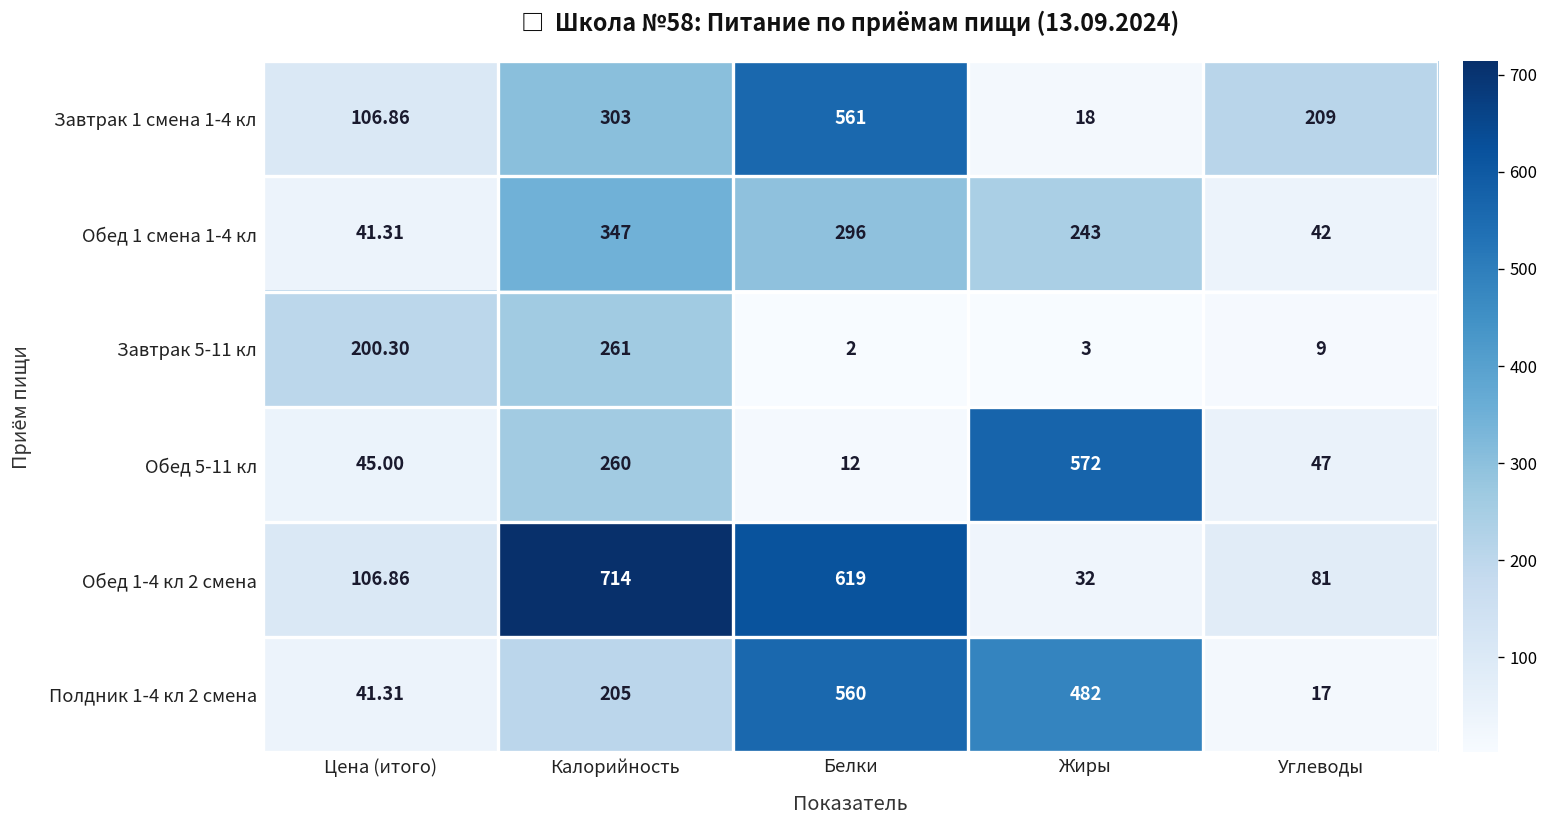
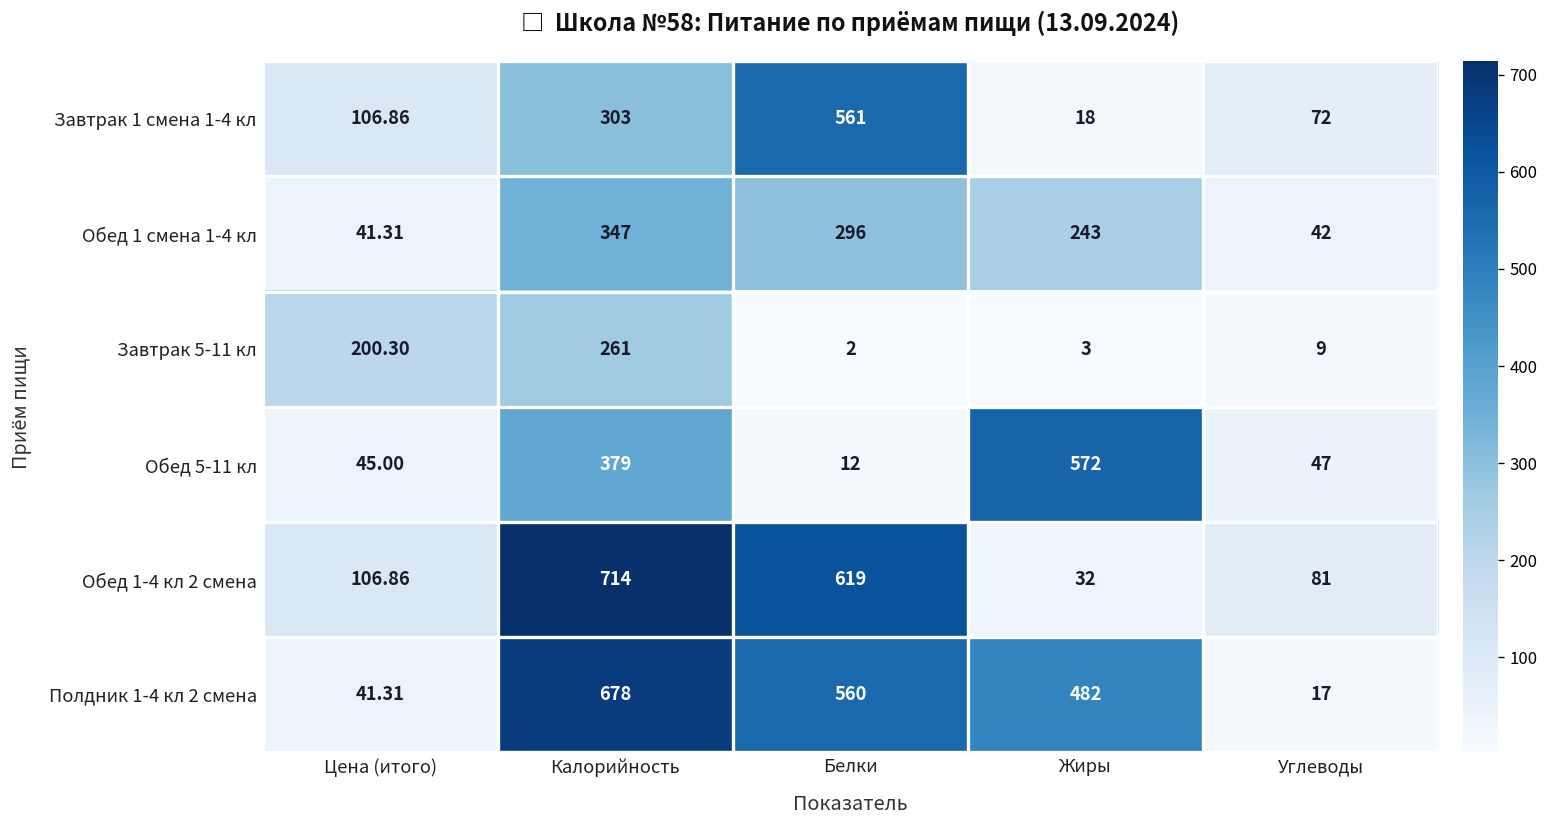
  {
    "Завтрак 1 смена 1-4 кл": {
      "Цена (итого)": 106.86,
      "Калорийность": 303,
      "Белки": 561,
      "Жиры": 18,
-     "Углеводы": 209
+     "Углеводы": 72
    },
    "Обед 1 смена 1-4 кл": {
      "Цена (итого)": 41.31,
      "Калорийность": 347,
      "Белки": 296,
      "Жиры": 243,
      "Углеводы": 42
    },
    "Завтрак 5-11 кл": {
      "Цена (итого)": 200.30,
      "Калорийность": 261,
      "Белки": 2,
      "Жиры": 3,
      "Углеводы": 9
    },
    "Обед 5-11 кл": {
      "Цена (итого)": 45.00,
-     "Калорийность": 260,
+     "Калорийность": 379,
      "Белки": 12,
      "Жиры": 572,
      "Углеводы": 47
    },
    "Обед 1-4 кл 2 смена": {
      "Цена (итого)": 106.86,
      "Калорийность": 714,
      "Белки": 619,
      "Жиры": 32,
      "Углеводы": 81
    },
    "Полдник 1-4 кл 2 смена": {
      "Цена (итого)": 41.31,
-     "Калорийность": 205,
+     "Калорийность": 678,
      "Белки": 560,
      "Жиры": 482,
      "Углеводы": 17
    }
  }
